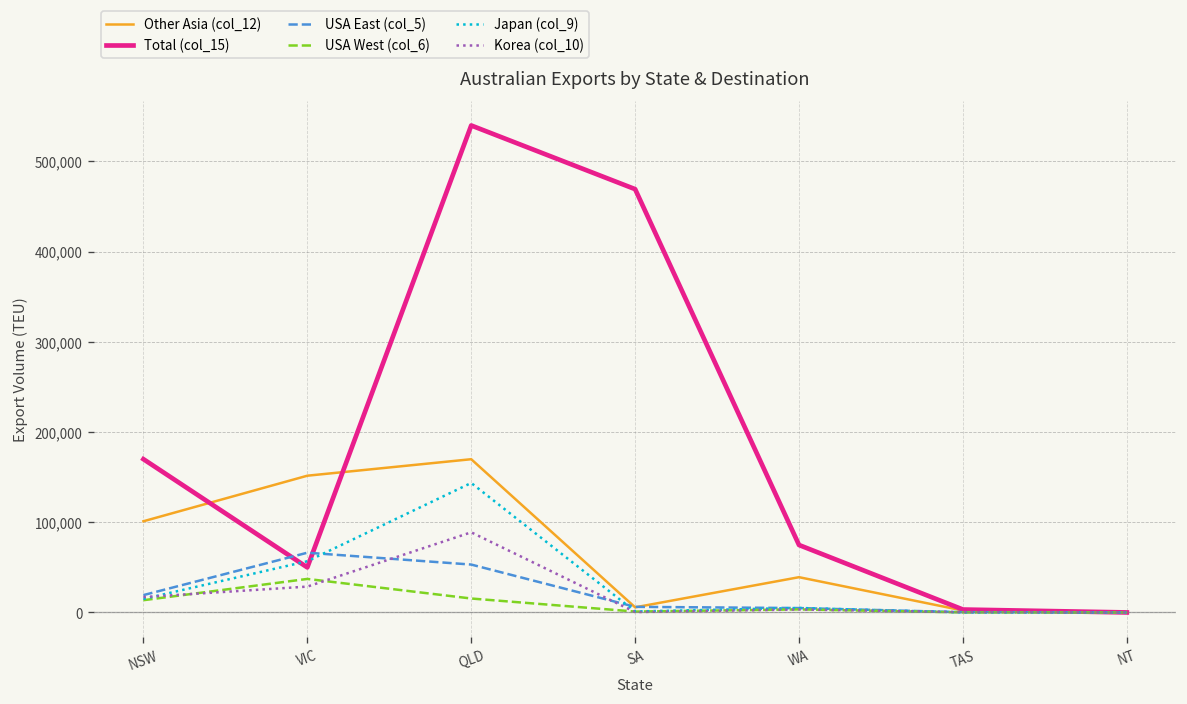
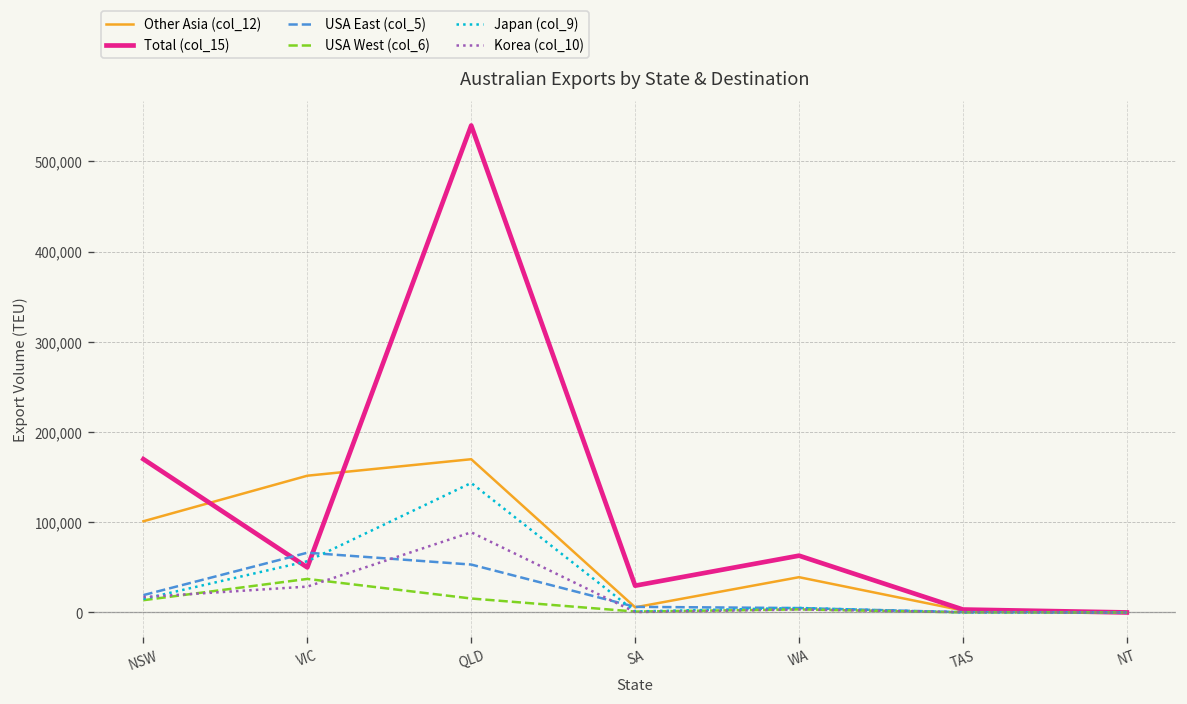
  {
    "Other Asia (col_12)": {
      "NSW": "100,000",
      "VIC": "150,000",
      "QLD": "170,000",
      "WA": "40,000"
    },
    "Total (col_15)": {
      "NSW": "170,000",
      "VIC": "50,000",
      "QLD": "540,000",
-     "SA": "470,000",
-     "WA": "70,000"
+     "SA": "30,000",
+     "WA": "60,000"
    },
    "USA East (col_5)": {
      "VIC": "70,000",
      "QLD": "50,000"
    },
    "USA West (col_6)": {
      "VIC": "40,000",
      "QLD": "20,000"
    },
    "Japan (col_9)": {
      "VIC": "60,000",
      "QLD": "140,000"
    },
    "Korea (col_10)": {
      "VIC": "30,000",
      "QLD": "90,000"
    }
  }
